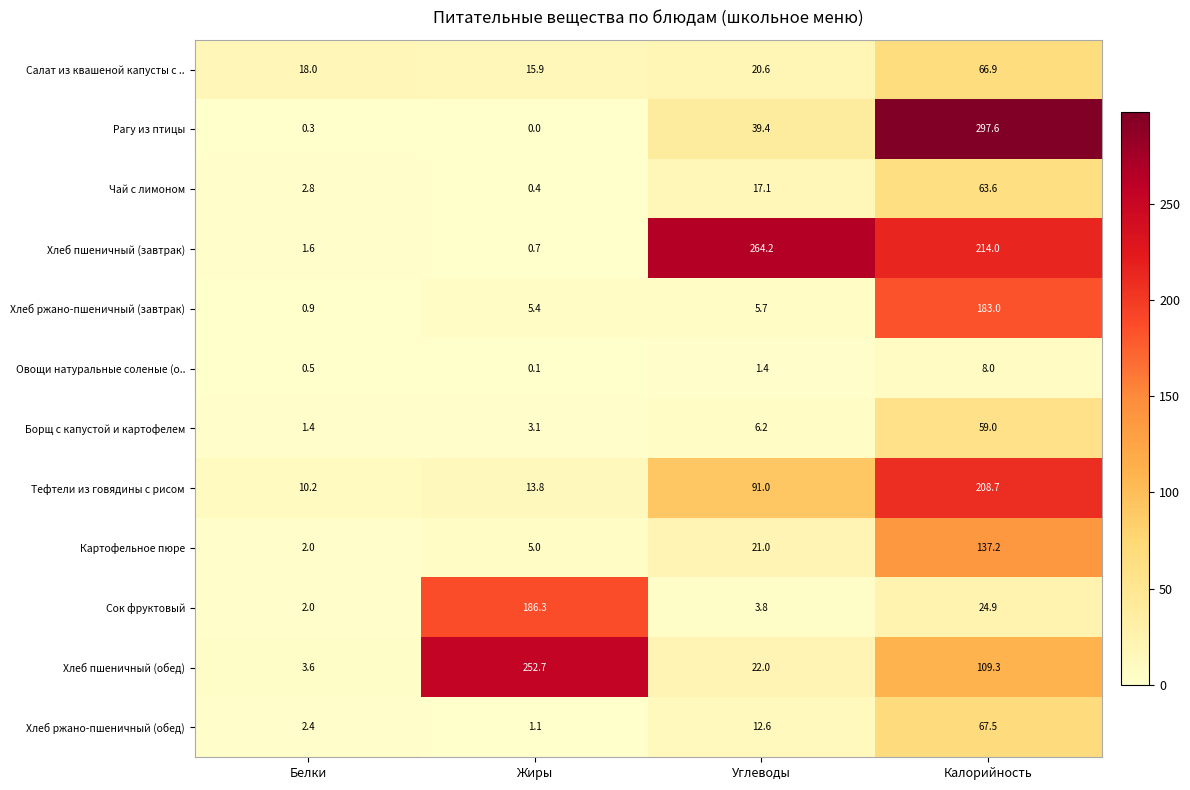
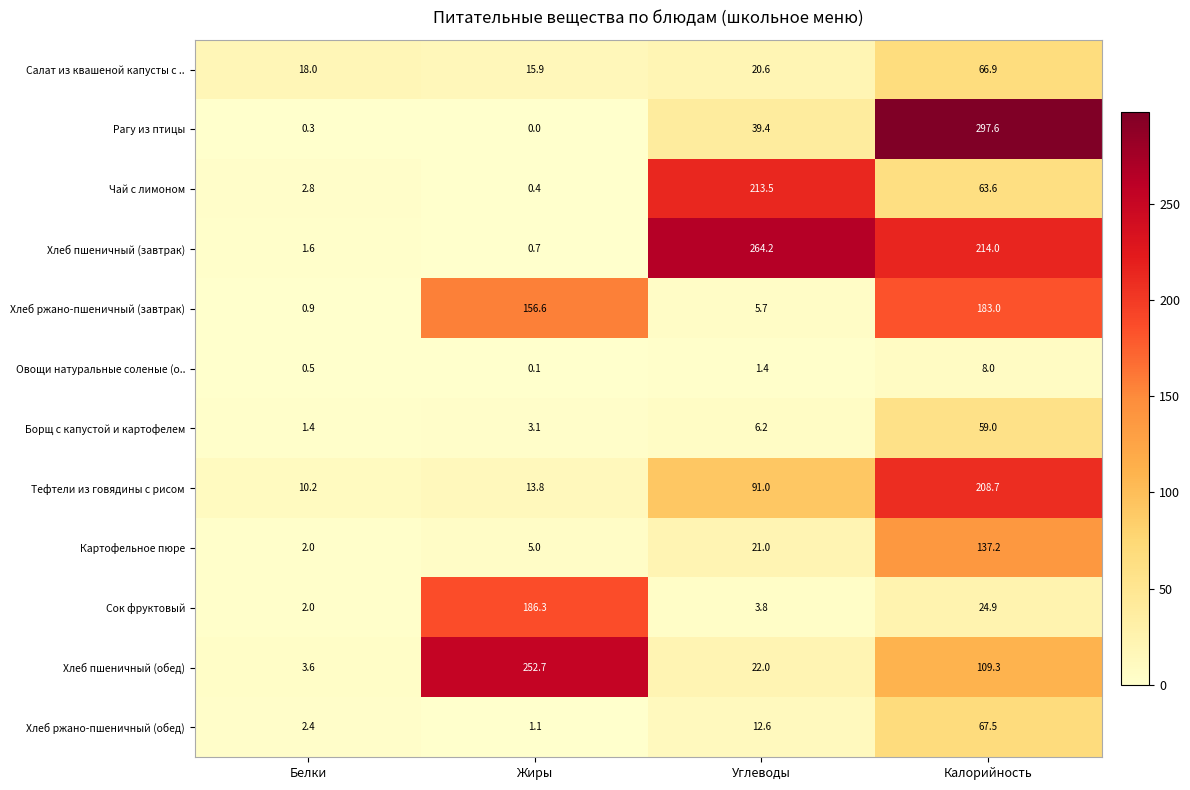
  {
    "Салат из квашеной капусты с ..": {
      "Белки": 18.0,
      "Жиры": 15.9,
      "Углеводы": 20.6,
      "Калорийность": 66.9
    },
    "Рагу из птицы": {
      "Белки": 0.3,
      "Жиры": 0.0,
      "Углеводы": 39.4,
      "Калорийность": 297.6
    },
    "Чай с лимоном": {
      "Белки": 2.8,
      "Жиры": 0.4,
-     "Углеводы": 17.1,
+     "Углеводы": 213.5,
      "Калорийность": 63.6
    },
    "Хлеб пшеничный (завтрак)": {
      "Белки": 1.6,
      "Жиры": 0.7,
      "Углеводы": 264.2,
      "Калорийность": 214.0
    },
    "Хлеб ржано-пшеничный (завтрак)": {
      "Белки": 0.9,
-     "Жиры": 5.4,
+     "Жиры": 156.6,
      "Углеводы": 5.7,
      "Калорийность": 183.0
    },
    "Овощи натуральные соленые (о..": {
      "Белки": 0.5,
      "Жиры": 0.1,
      "Углеводы": 1.4,
      "Калорийность": 8.0
    },
    "Борщ с капустой и картофелем": {
      "Белки": 1.4,
      "Жиры": 3.1,
      "Углеводы": 6.2,
      "Калорийность": 59.0
    },
    "Тефтели из говядины с рисом": {
      "Белки": 10.2,
      "Жиры": 13.8,
      "Углеводы": 91.0,
      "Калорийность": 208.7
    },
    "Картофельное пюре": {
      "Белки": 2.0,
      "Жиры": 5.0,
      "Углеводы": 21.0,
      "Калорийность": 137.2
    },
    "Сок фруктовый": {
      "Белки": 2.0,
      "Жиры": 186.3,
      "Углеводы": 3.8,
      "Калорийность": 24.9
    },
    "Хлеб пшеничный (обед)": {
      "Белки": 3.6,
      "Жиры": 252.7,
      "Углеводы": 22.0,
      "Калорийность": 109.3
    },
    "Хлеб ржано-пшеничный (обед)": {
      "Белки": 2.4,
      "Жиры": 1.1,
      "Углеводы": 12.6,
      "Калорийность": 67.5
    }
  }
